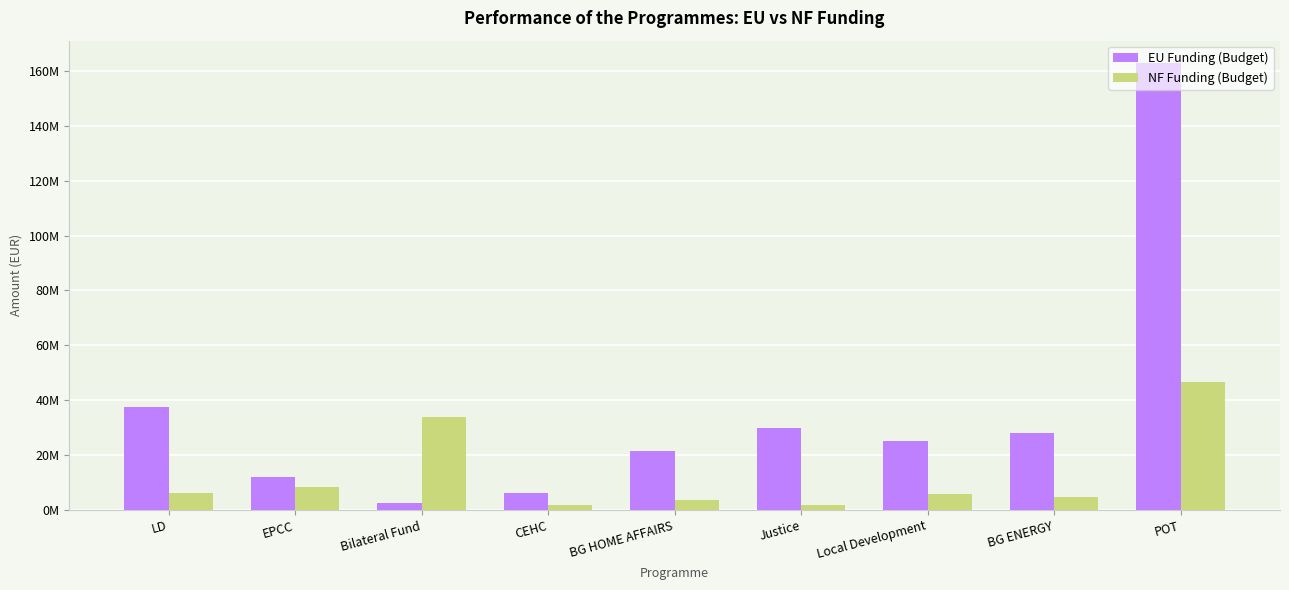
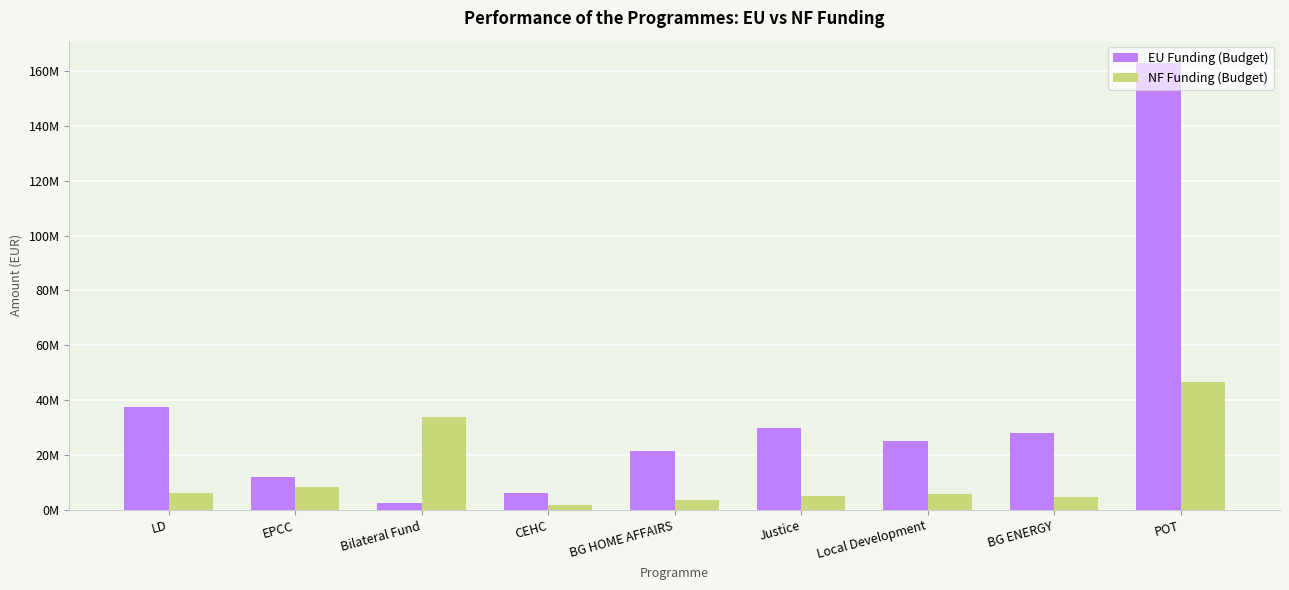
  {
    "EU Funding (Budget)": {
      "LD": 38000000,
      "EPCC": 12000000,
      "Bilateral Fund": 3000000,
      "CEHC": 6000000,
      "BG HOME AFFAIRS": 21000000,
      "Justice": 30000000,
      "Local Development": 25000000,
      "BG ENERGY": 28000000
    },
    "NF Funding (Budget)": {
      "LD": 6000000,
      "EPCC": 9000000,
      "Bilateral Fund": 34000000,
      "CEHC": 2000000,
      "BG HOME AFFAIRS": 4000000,
-     "Justice": 2000000,
+     "Justice": 5000000,
      "Local Development": 6000000,
      "BG ENERGY": 5000000,
      "POT": 47000000
    }
  }
